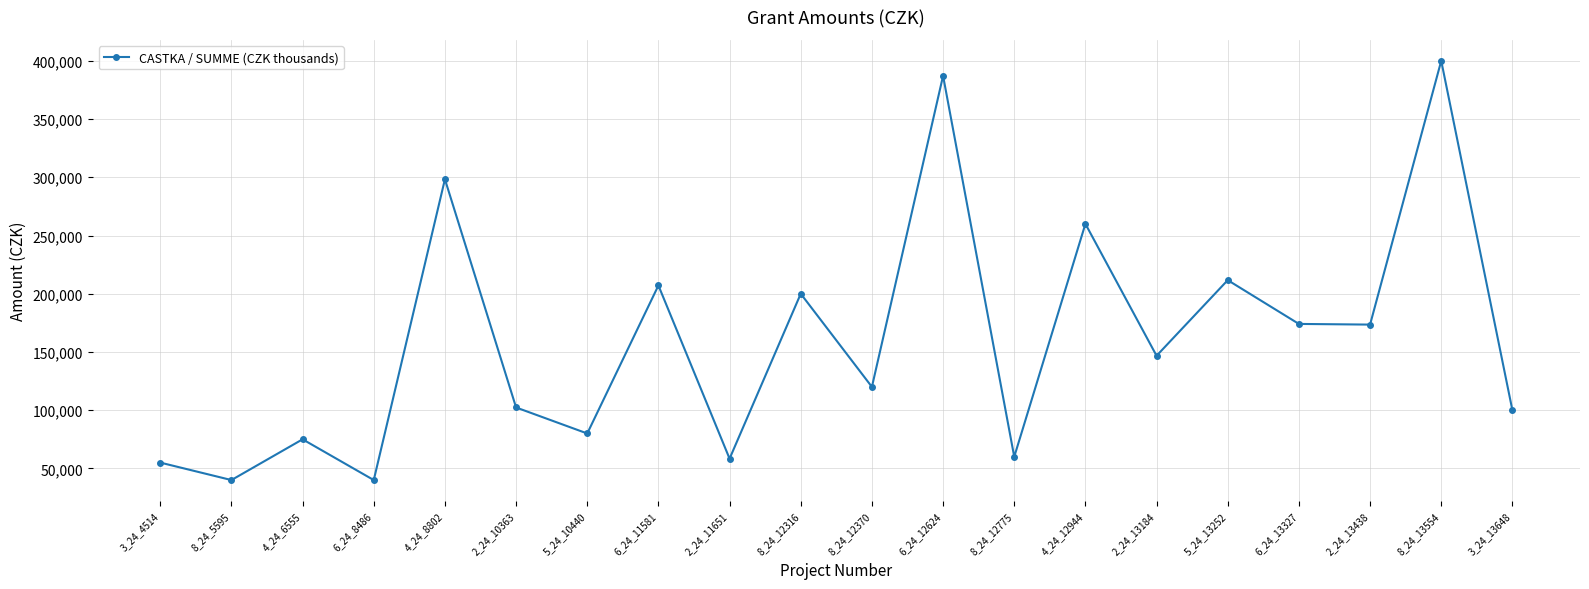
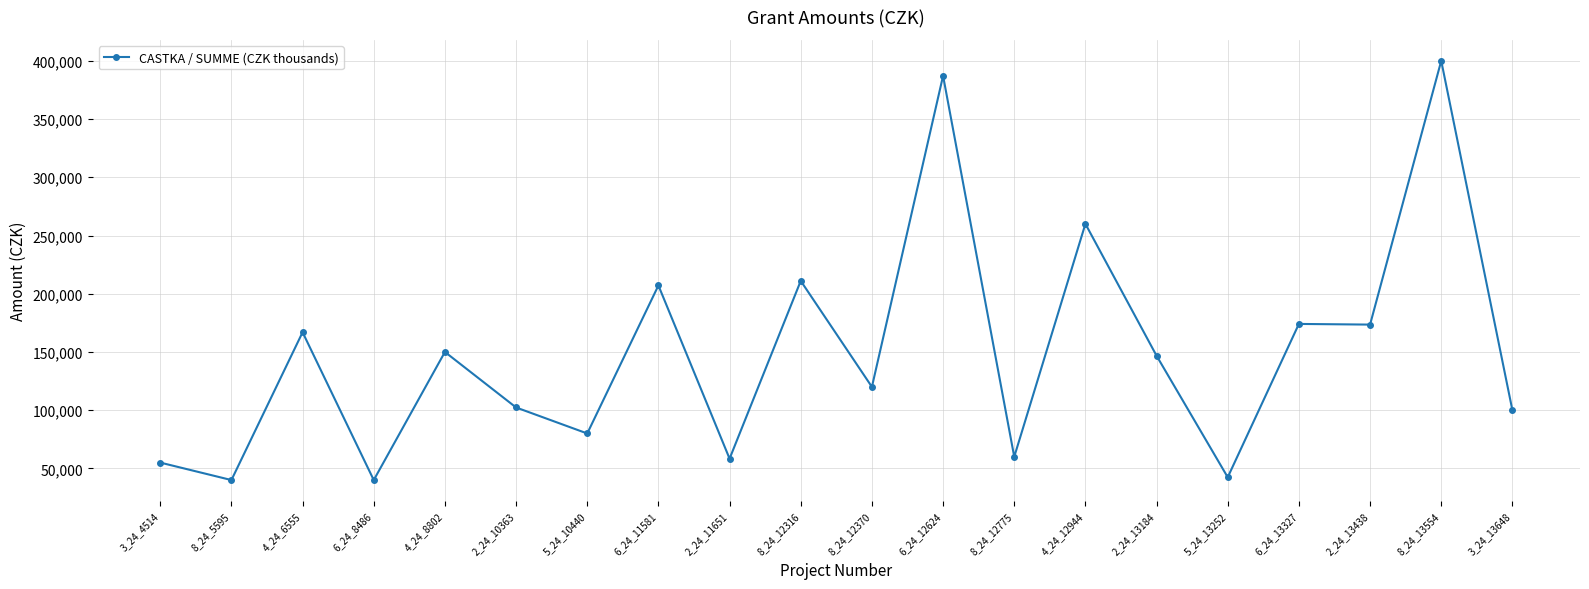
  {
    "3_24_4514": "55,000",
    "8_24_5595": "40,000",
-   "4_24_6555": "75,000",
+   "4_24_6555": "167,000",
    "6_24_8486": "40,000",
-   "4_24_8802": "298,000",
+   "4_24_8802": "150,000",
    "2_24_10363": "102,000",
    "5_24_10440": "80,000",
    "6_24_11581": "207,000",
    "2_24_11651": "58,000",
-   "8_24_12316": "200,000",
+   "8_24_12316": "211,000",
    "8_24_12370": "120,000",
    "6_24_12624": "387,000",
    "8_24_12775": "60,000",
    "4_24_12944": "260,000",
    "2_24_13184": "147,000",
-   "5_24_13252": "212,000",
+   "5_24_13252": "42,000",
    "6_24_13327": "174,000",
    "2_24_13438": "174,000",
    "8_24_13554": "400,000",
    "3_24_13648": "100,000"
  }
